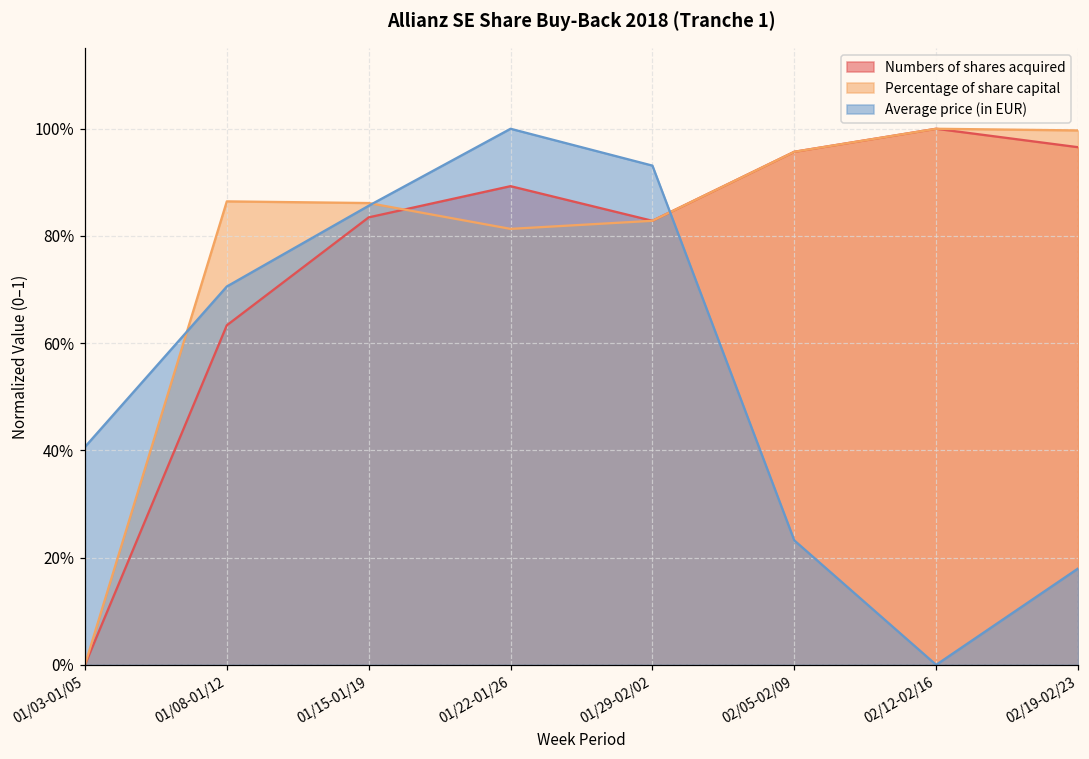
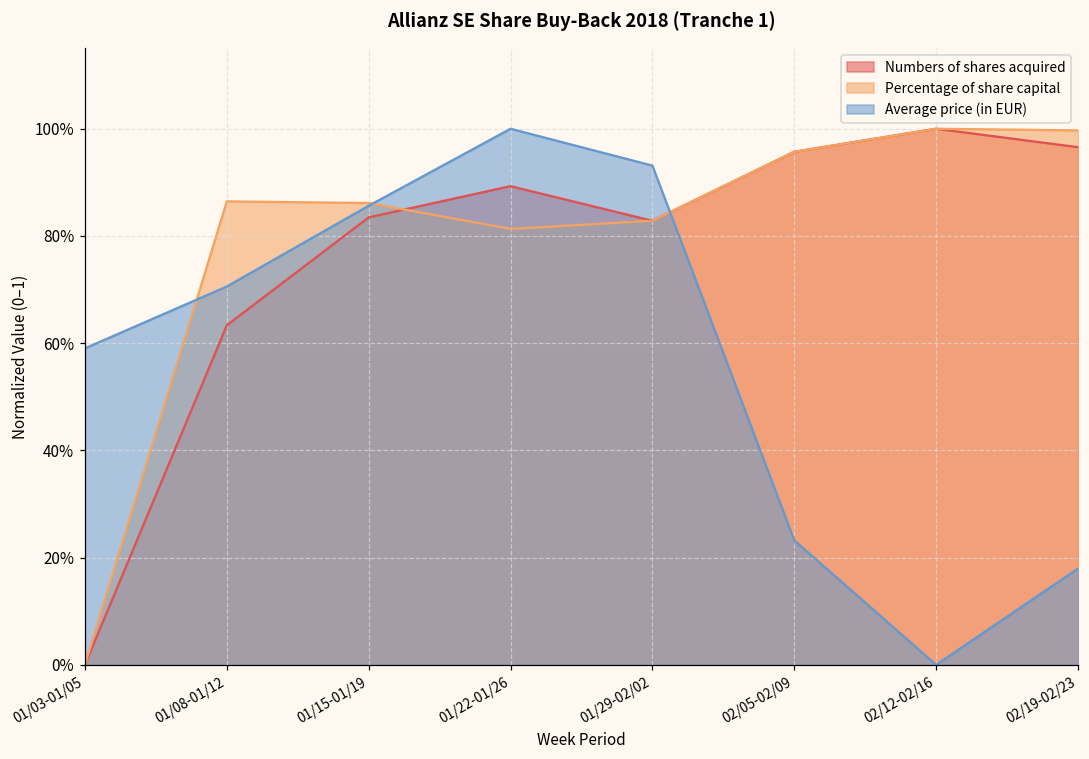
  {
    "Numbers of shares acquired": {
      "01/08-01/12": "63%",
      "01/15-01/19": "83%",
      "01/22-01/26": "89%",
      "02/19-02/23": "97%"
    },
    "Percentage of share capital": {
      "01/08-01/12": "86%",
      "01/22-01/26": "81%",
      "02/19-02/23": "100%"
    },
    "Average price (in EUR)": {
-     "01/03-01/05": "41%",
+     "01/03-01/05": "59%",
      "01/08-01/12": "71%",
      "01/22-01/26": "100%",
      "01/29-02/02": "93%",
      "02/05-02/09": "23%",
      "02/12-02/16": "0%",
      "02/19-02/23": "18%"
    }
  }
